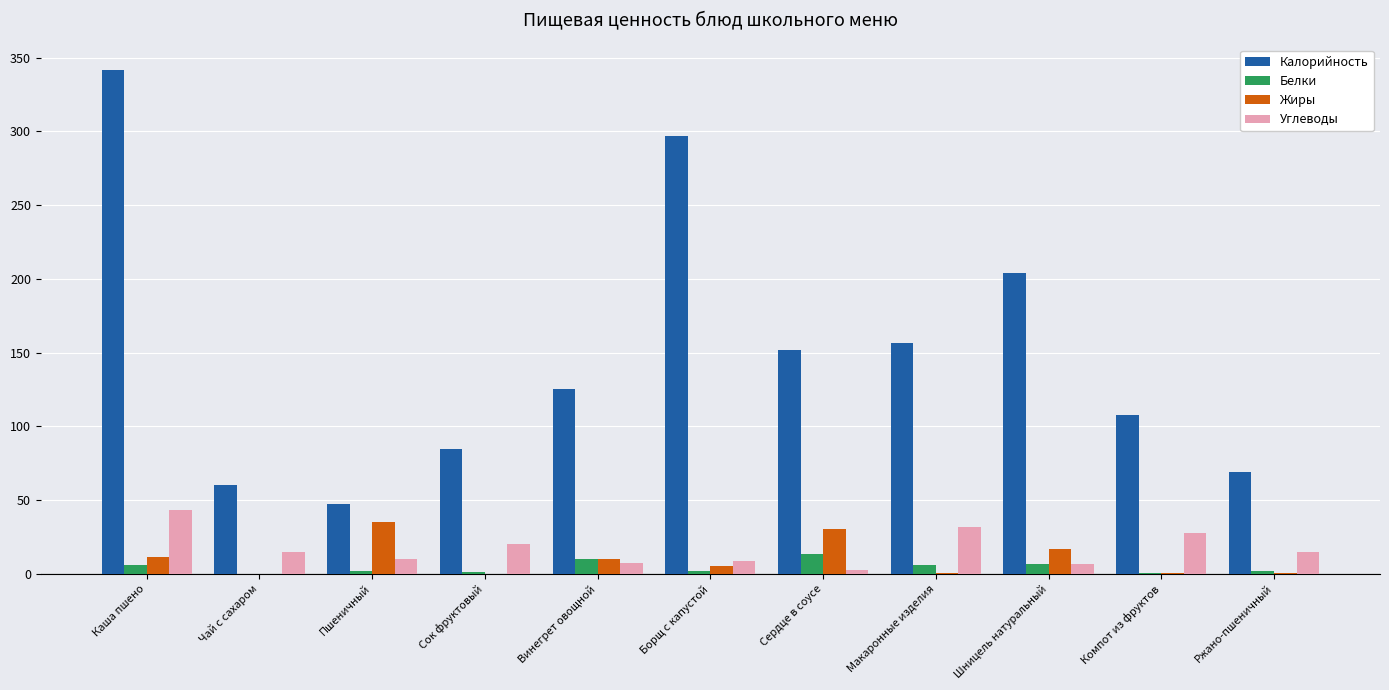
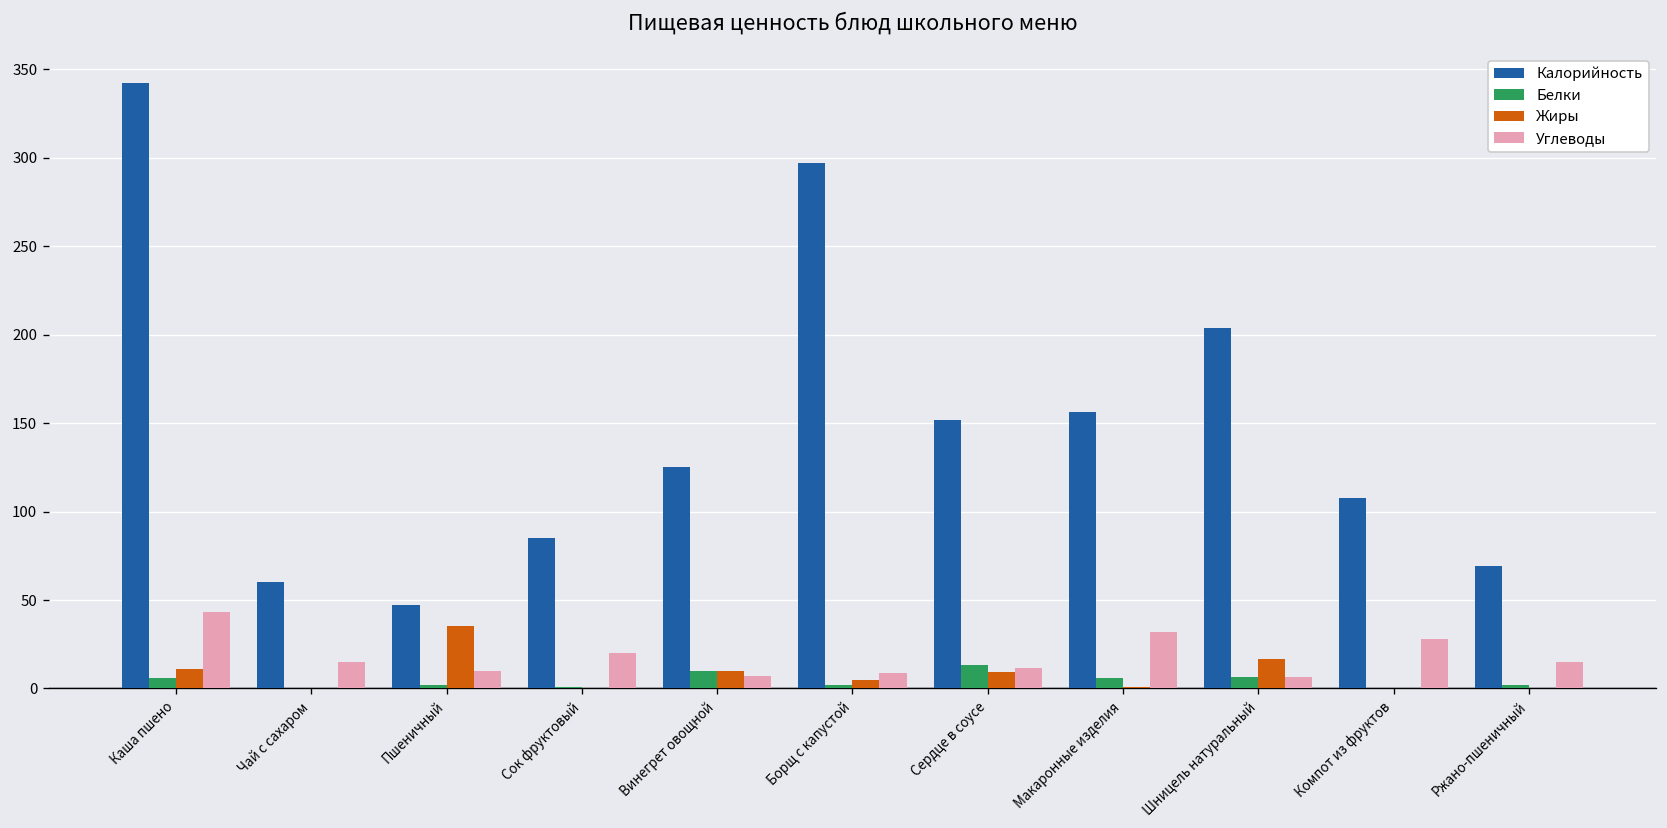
  {
    "Калорийность": {
      "Каша пшено": 342,
      "Чай с сахаром": 60,
      "Пшеничный": 47,
      "Сок фруктовый": 85,
      "Винегрет овощной": 125,
      "Борщ с капустой": 297,
      "Сердце в соусе": 152,
      "Макаронные изделия": 156,
      "Шницель натуральный": 204,
      "Компот из фруктов": 108,
      "Ржано-пшеничный": 69
    },
    "Белки": {
      "Каша пшено": 6,
      "Пшеничный": 2,
      "Винегрет овощной": 10,
      "Борщ с капустой": 2,
      "Сердце в соусе": 13,
      "Макаронные изделия": 6,
      "Шницель натуральный": 6,
      "Ржано-пшеничный": 2
    },
    "Жиры": {
      "Каша пшено": 11,
      "Пшеничный": 35,
      "Сок фруктовый": 0,
      "Винегрет овощной": 10,
      "Борщ с капустой": 5,
-     "Сердце в соусе": 30,
+     "Сердце в соусе": 9,
      "Шницель натуральный": 17
    },
    "Углеводы": {
      "Каша пшено": 43,
      "Чай с сахаром": 15,
      "Пшеничный": 10,
      "Сок фруктовый": 20,
      "Винегрет овощной": 7,
      "Борщ с капустой": 9,
-     "Сердце в соусе": 3,
+     "Сердце в соусе": 11,
      "Макаронные изделия": 32,
      "Шницель натуральный": 7,
      "Компот из фруктов": 28,
      "Ржано-пшеничный": 15
    }
  }
